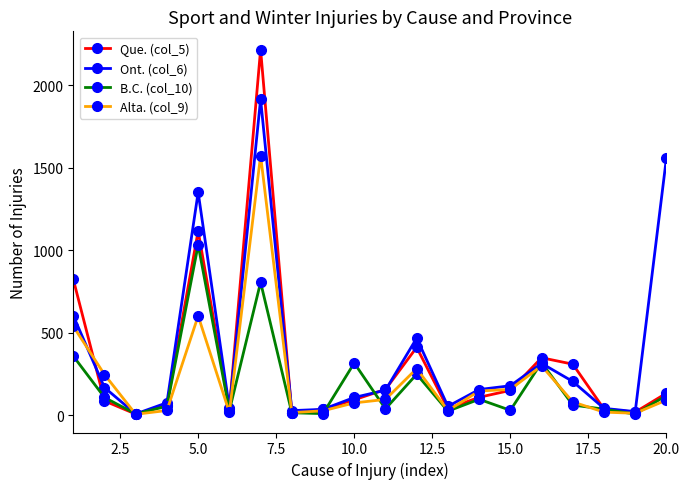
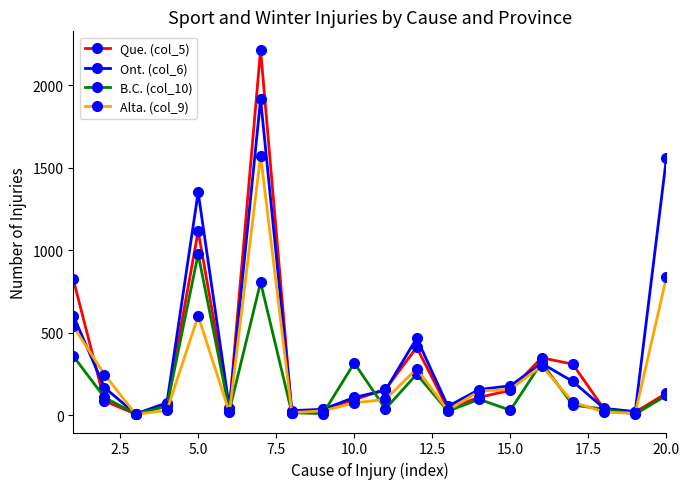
  {
    "Que. (col_5)": {
      "5.0": 1120
    },
    "Ont. (col_6)": {
      "5.0": 1350,
      "15.0": 180,
      "20.0": 1560
    },
    "B.C. (col_10)": {
-     "5.0": 1030,
+     "5.0": 980,
      "10.0": 320,
      "15.0": 30
    },
    "Alta. (col_9)": {
      "5.0": 600,
      "10.0": 70,
-     "20.0": 90
+     "20.0": 840
    }
  }
